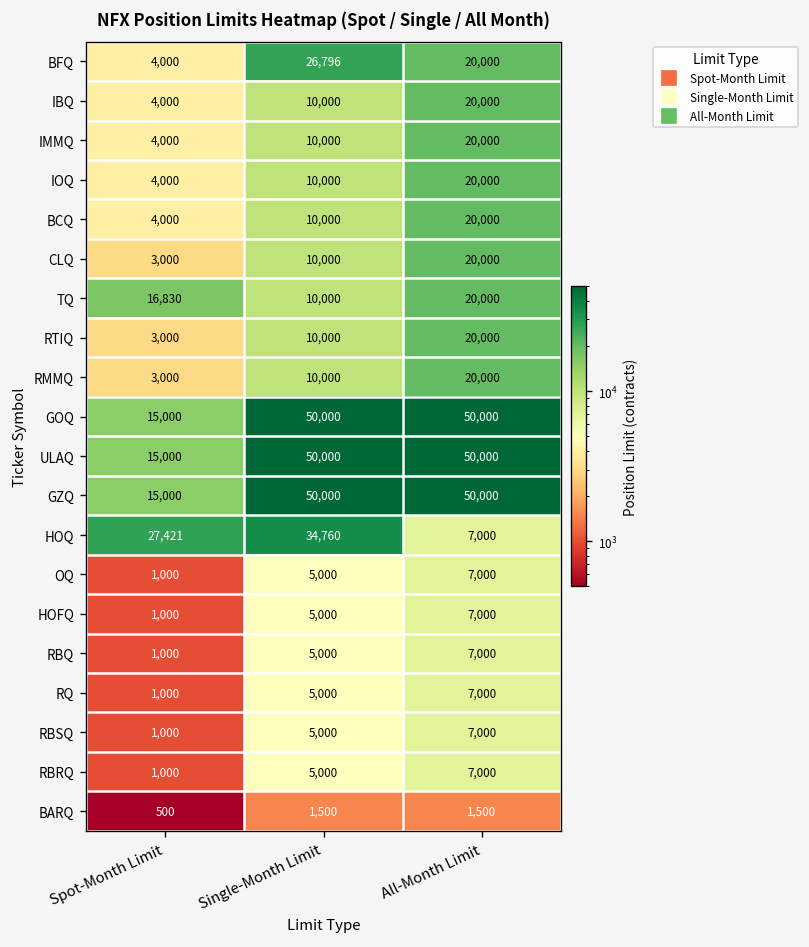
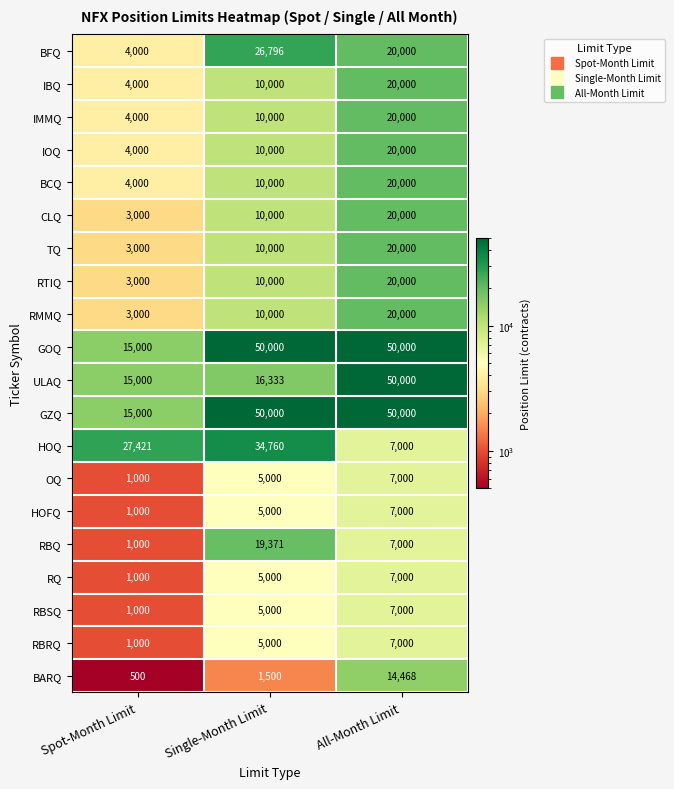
  {
    "BFQ": {
      "Spot-Month Limit": "4,000",
      "Single-Month Limit": "26,796",
      "All-Month Limit": "20,000"
    },
    "IBQ": {
      "Spot-Month Limit": "4,000",
      "Single-Month Limit": "10,000",
      "All-Month Limit": "20,000"
    },
    "IMMQ": {
      "Spot-Month Limit": "4,000",
      "Single-Month Limit": "10,000",
      "All-Month Limit": "20,000"
    },
    "IOQ": {
      "Spot-Month Limit": "4,000",
      "Single-Month Limit": "10,000",
      "All-Month Limit": "20,000"
    },
    "BCQ": {
      "Spot-Month Limit": "4,000",
      "Single-Month Limit": "10,000",
      "All-Month Limit": "20,000"
    },
    "CLQ": {
      "Spot-Month Limit": "3,000",
      "Single-Month Limit": "10,000",
      "All-Month Limit": "20,000"
    },
    "TQ": {
-     "Spot-Month Limit": "16,830",
+     "Spot-Month Limit": "3,000",
      "Single-Month Limit": "10,000",
      "All-Month Limit": "20,000"
    },
    "RTIQ": {
      "Spot-Month Limit": "3,000",
      "Single-Month Limit": "10,000",
      "All-Month Limit": "20,000"
    },
    "RMMQ": {
      "Spot-Month Limit": "3,000",
      "Single-Month Limit": "10,000",
      "All-Month Limit": "20,000"
    },
    "GOQ": {
      "Spot-Month Limit": "15,000",
      "Single-Month Limit": "50,000",
      "All-Month Limit": "50,000"
    },
    "ULAQ": {
      "Spot-Month Limit": "15,000",
-     "Single-Month Limit": "50,000",
+     "Single-Month Limit": "16,333",
      "All-Month Limit": "50,000"
    },
    "GZQ": {
      "Spot-Month Limit": "15,000",
      "Single-Month Limit": "50,000",
      "All-Month Limit": "50,000"
    },
    "HOQ": {
      "Spot-Month Limit": "27,421",
      "Single-Month Limit": "34,760",
      "All-Month Limit": "7,000"
    },
    "OQ": {
      "Spot-Month Limit": "1,000",
      "Single-Month Limit": "5,000",
      "All-Month Limit": "7,000"
    },
    "HOFQ": {
      "Spot-Month Limit": "1,000",
      "Single-Month Limit": "5,000",
      "All-Month Limit": "7,000"
    },
    "RBQ": {
      "Spot-Month Limit": "1,000",
-     "Single-Month Limit": "5,000",
+     "Single-Month Limit": "19,371",
      "All-Month Limit": "7,000"
    },
    "RQ": {
      "Spot-Month Limit": "1,000",
      "Single-Month Limit": "5,000",
      "All-Month Limit": "7,000"
    },
    "RBSQ": {
      "Spot-Month Limit": "1,000",
      "Single-Month Limit": "5,000",
      "All-Month Limit": "7,000"
    },
    "RBRQ": {
      "Spot-Month Limit": "1,000",
      "Single-Month Limit": "5,000",
      "All-Month Limit": "7,000"
    },
    "BARQ": {
      "Spot-Month Limit": "500",
      "Single-Month Limit": "1,500",
-     "All-Month Limit": "1,500"
+     "All-Month Limit": "14,468"
    }
  }
